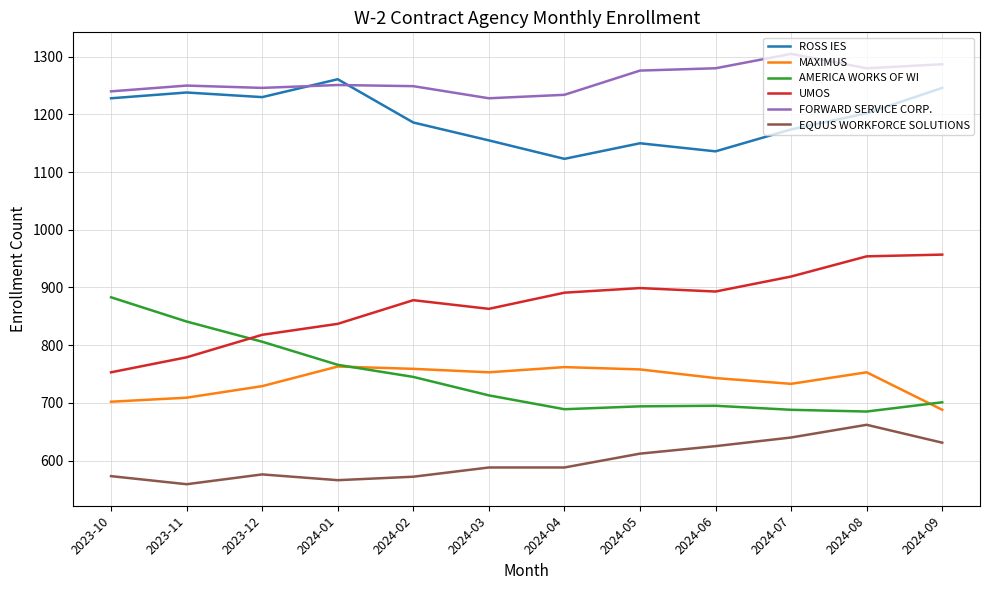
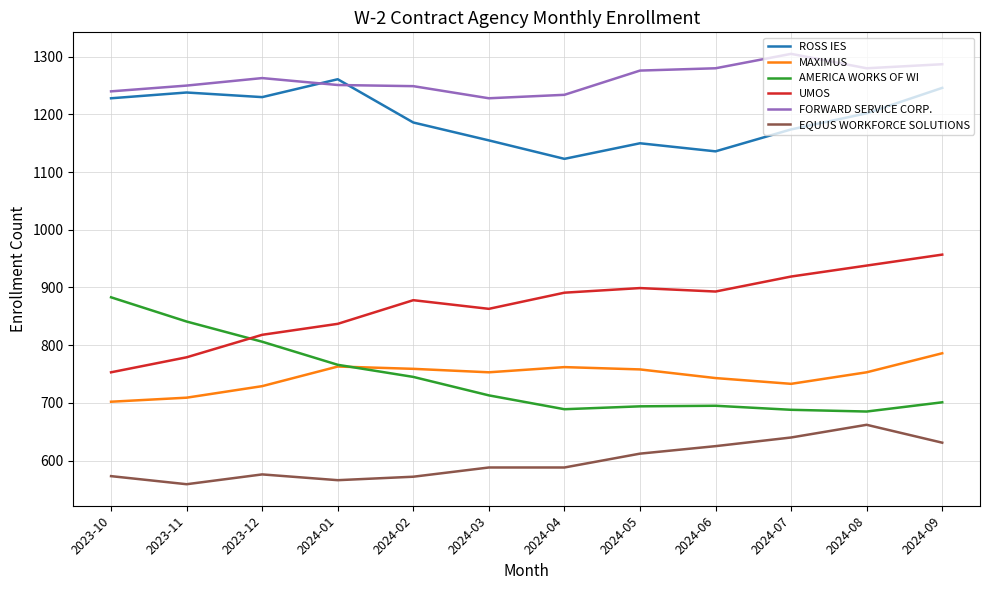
  {
    "ROSS IES": {
      "2023-10": 1230,
      "2023-11": 1240,
      "2023-12": 1230,
      "2024-01": 1260,
      "2024-02": 1190,
      "2024-03": 1160,
      "2024-04": 1120,
      "2024-05": 1150,
      "2024-06": 1140
    },
    "MAXIMUS": {
      "2023-10": 700,
      "2023-11": 710,
      "2023-12": 730,
      "2024-02": 760,
      "2024-03": 750,
      "2024-04": 760,
      "2024-05": 760,
      "2024-06": 740,
      "2024-07": 730,
      "2024-08": 750,
-     "2024-09": 690
+     "2024-09": 790
    },
    "AMERICA WORKS OF WI": {
      "2023-10": 880,
      "2023-11": 840,
      "2023-12": 810,
      "2024-02": 750,
      "2024-03": 710,
      "2024-04": 690,
      "2024-05": 690,
      "2024-06": 700,
      "2024-07": 690,
      "2024-08": 690,
      "2024-09": 700
    },
    "UMOS": {
      "2023-10": 750,
      "2023-11": 780,
      "2023-12": 820,
      "2024-01": 840,
      "2024-02": 880,
      "2024-03": 860,
      "2024-04": 890,
      "2024-05": 900,
      "2024-06": 890,
      "2024-07": 920,
-     "2024-08": 950,
+     "2024-08": 940,
      "2024-09": 960
    },
    "FORWARD SERVICE CORP.": {
      "2023-10": 1240,
      "2023-11": 1250,
-     "2023-12": 1250,
+     "2023-12": 1260,
      "2024-01": 1250,
      "2024-02": 1250,
      "2024-03": 1230,
      "2024-04": 1230,
      "2024-05": 1280,
      "2024-06": 1280
    },
    "EQUUS WORKFORCE SOLUTIONS": {
      "2023-10": 570,
      "2023-11": 560,
      "2023-12": 580,
      "2024-01": 570,
      "2024-02": 570,
      "2024-03": 590,
      "2024-04": 590,
      "2024-05": 610,
      "2024-06": 630,
      "2024-07": 640,
      "2024-08": 660,
      "2024-09": 630
    }
  }
